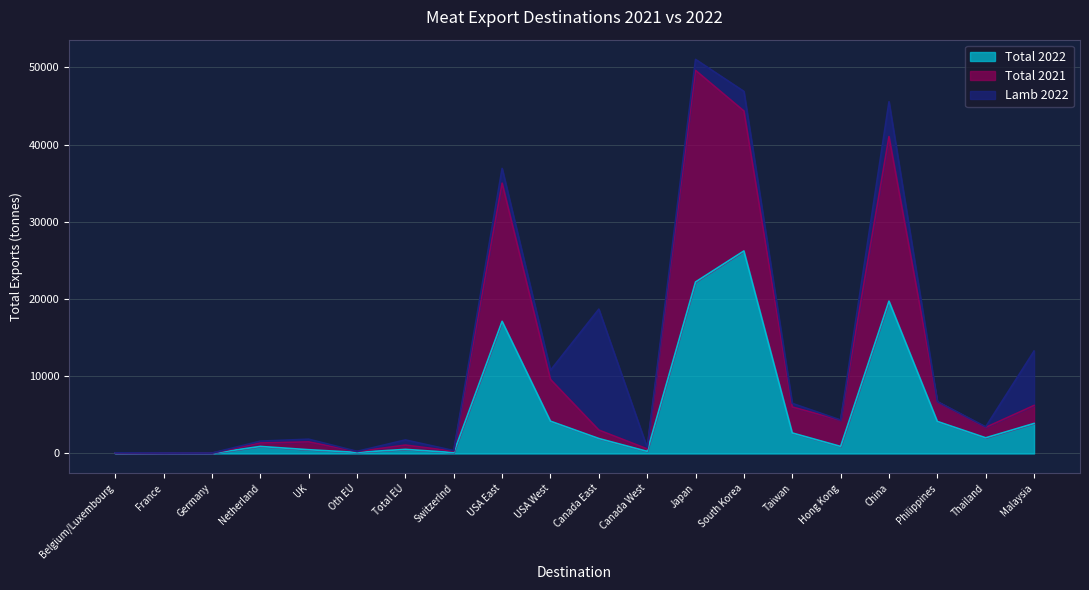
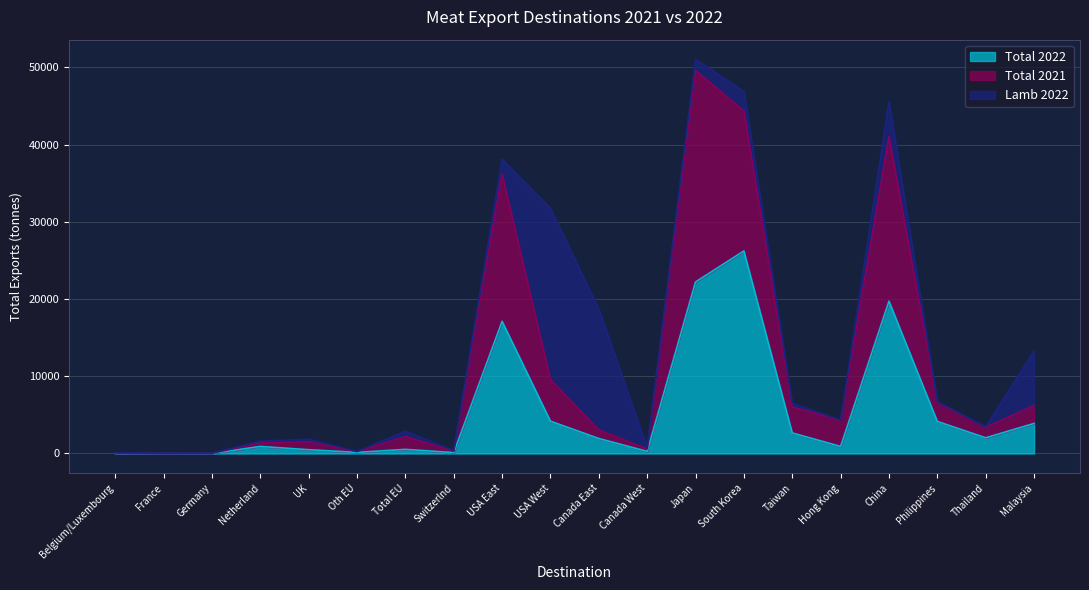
  {
    "Total 2022": {
      "Netherland": 1000,
      "UK": 0,
      "Total EU": 1000,
      "USA East": 17000,
      "USA West": 4000,
      "Canada East": 2000,
      "Japan": 22000,
      "South Korea": 26000,
      "Taiwan": 3000,
      "Hong Kong": 1000,
      "China": 20000,
      "Philippines": 4000,
      "Thailand": 2000,
      "Malaysia": 4000
    },
    "Total 2021": {
      "UK": 1000,
-     "Total EU": 1000,
-     "USA East": 18000,
+     "Total EU": 2000,
+     "USA East": 19000,
      "USA West": 5000,
      "Canada East": 1000,
      "Japan": 27000,
      "South Korea": 18000,
      "Taiwan": 3000,
      "China": 21000,
      "Malaysia": 2000
    },
    "Lamb 2022": {
      "UK": 0,
      "Total EU": 1000,
      "USA East": 2000,
-     "USA West": 1000,
+     "USA West": 22000,
      "Canada East": 16000,
      "Japan": 1000,
      "South Korea": 3000,
      "Taiwan": 0,
      "China": 5000,
      "Malaysia": 7000
    }
  }
